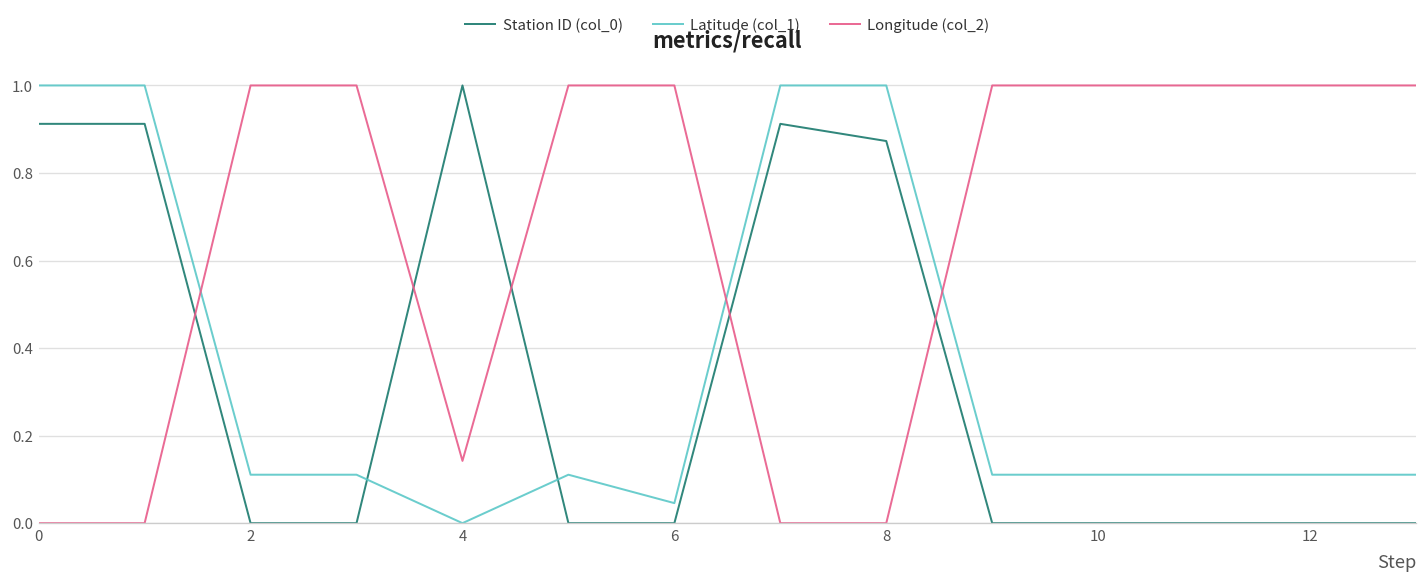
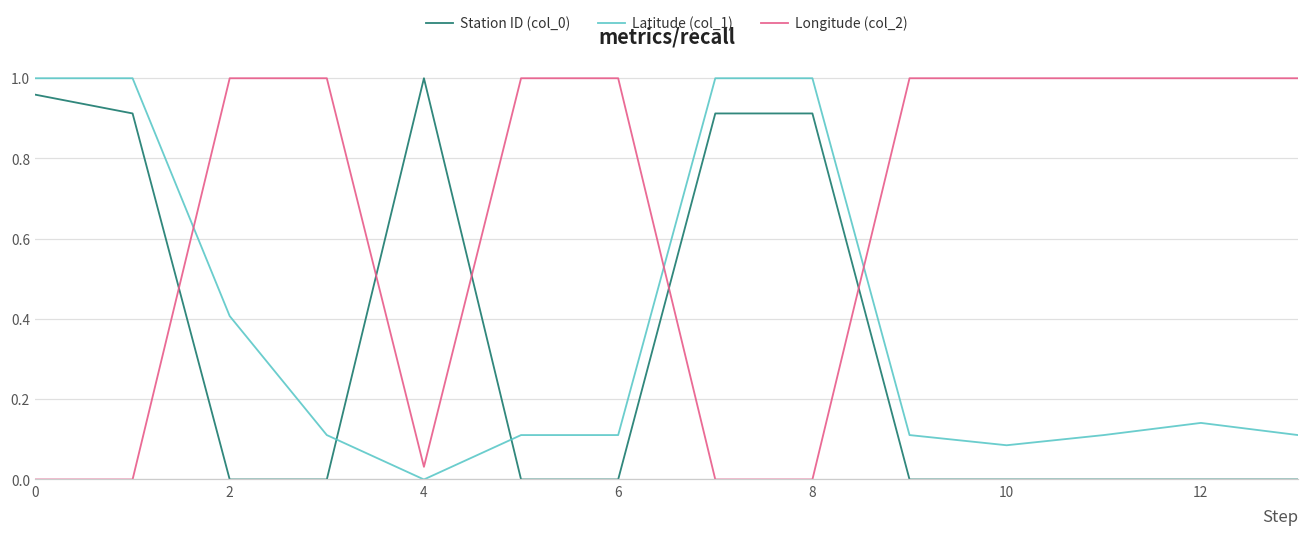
  {
    "Station ID (col_0)": {
-     "0": 0.91,
+     "0": 0.96,
      "2": 0.00,
      "4": 1.00,
      "6": 0.00,
-     "8": 0.87,
+     "8": 0.91,
      "10": 0.00,
      "12": 0.00
    },
    "Latitude (col_1)": {
      "0": 1.00,
-     "2": 0.11,
+     "2": 0.41,
      "4": 0.00,
-     "6": 0.05,
+     "6": 0.11,
      "8": 1.00,
-     "10": 0.11,
-     "12": 0.11
+     "10": 0.09,
+     "12": 0.14
    },
    "Longitude (col_2)": {
      "0": 0.00,
      "2": 1.00,
-     "4": 0.14,
+     "4": 0.03,
      "6": 1.00,
      "8": 0.00,
      "10": 1.00,
      "12": 1.00
    }
  }
